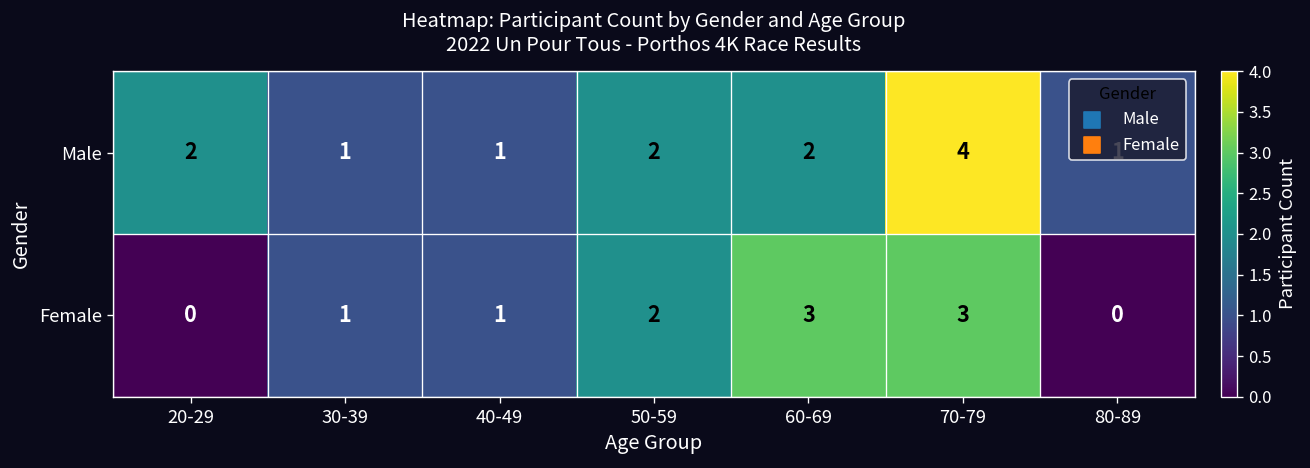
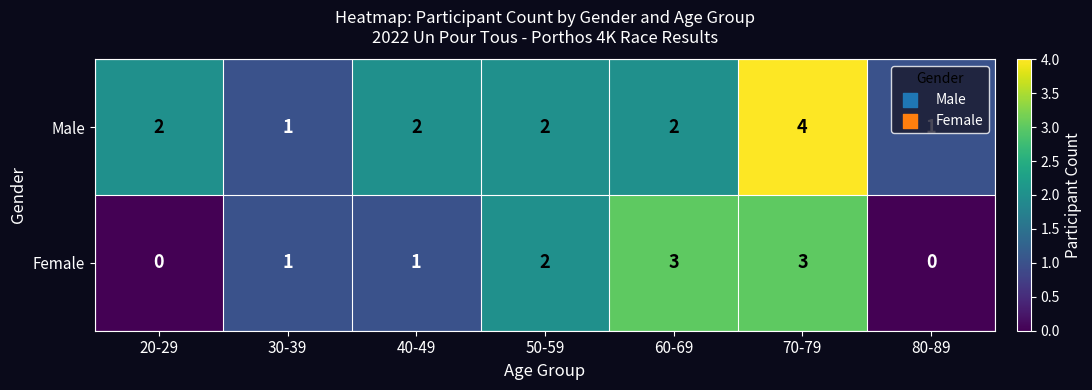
  {
    "Male": {
      "20-29": 2,
      "30-39": 1,
-     "40-49": 1,
+     "40-49": 2,
      "50-59": 2,
      "60-69": 2,
      "70-79": 4
    },
    "Female": {
      "20-29": 0,
      "30-39": 1,
      "40-49": 1,
      "50-59": 2,
      "60-69": 3,
      "70-79": 3,
      "80-89": 0
    }
  }
